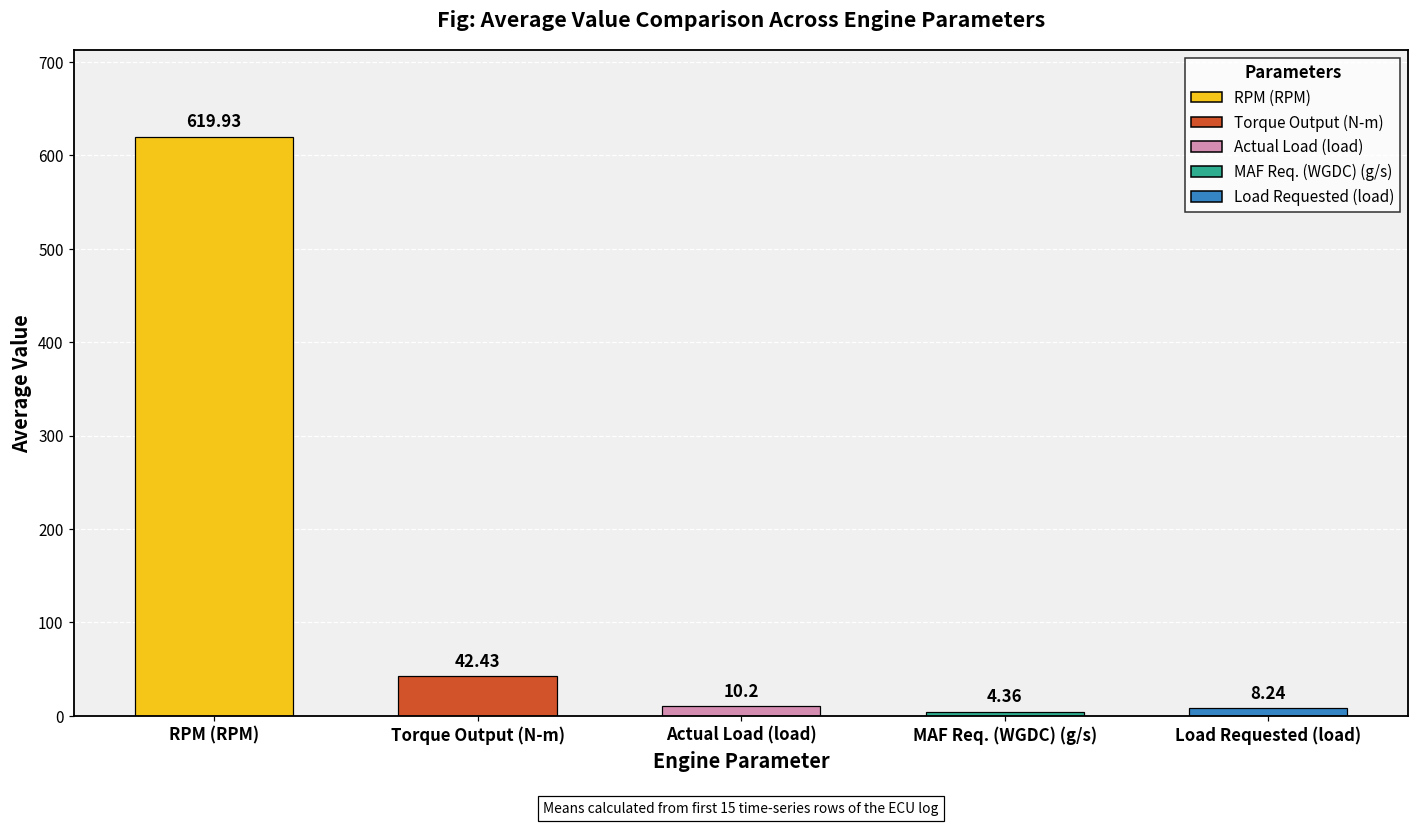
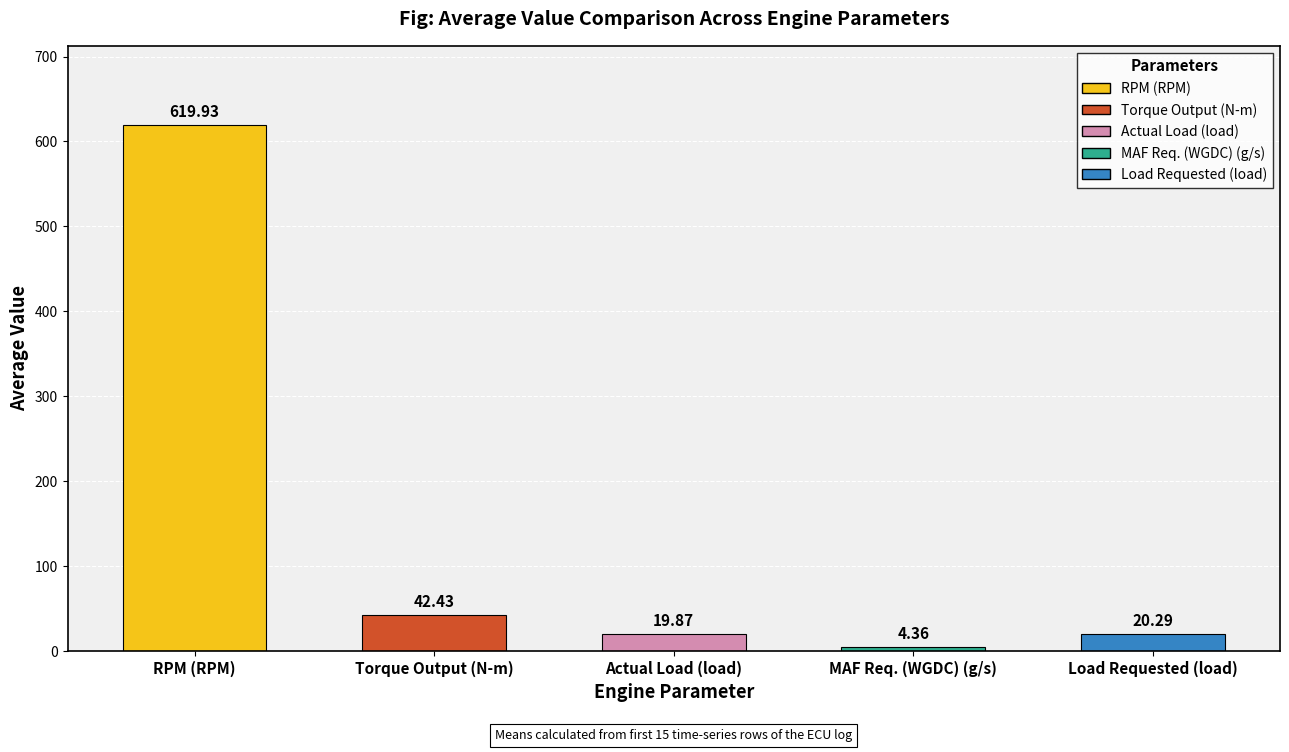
  {
    "RPM (RPM)": 619.93,
    "Torque Output (N-m)": 42.43,
-   "Actual Load (load)": 10.2,
+   "Actual Load (load)": 19.87,
    "MAF Req. (WGDC) (g/s)": 4.36,
-   "Load Requested (load)": 8.24
+   "Load Requested (load)": 20.29
  }
